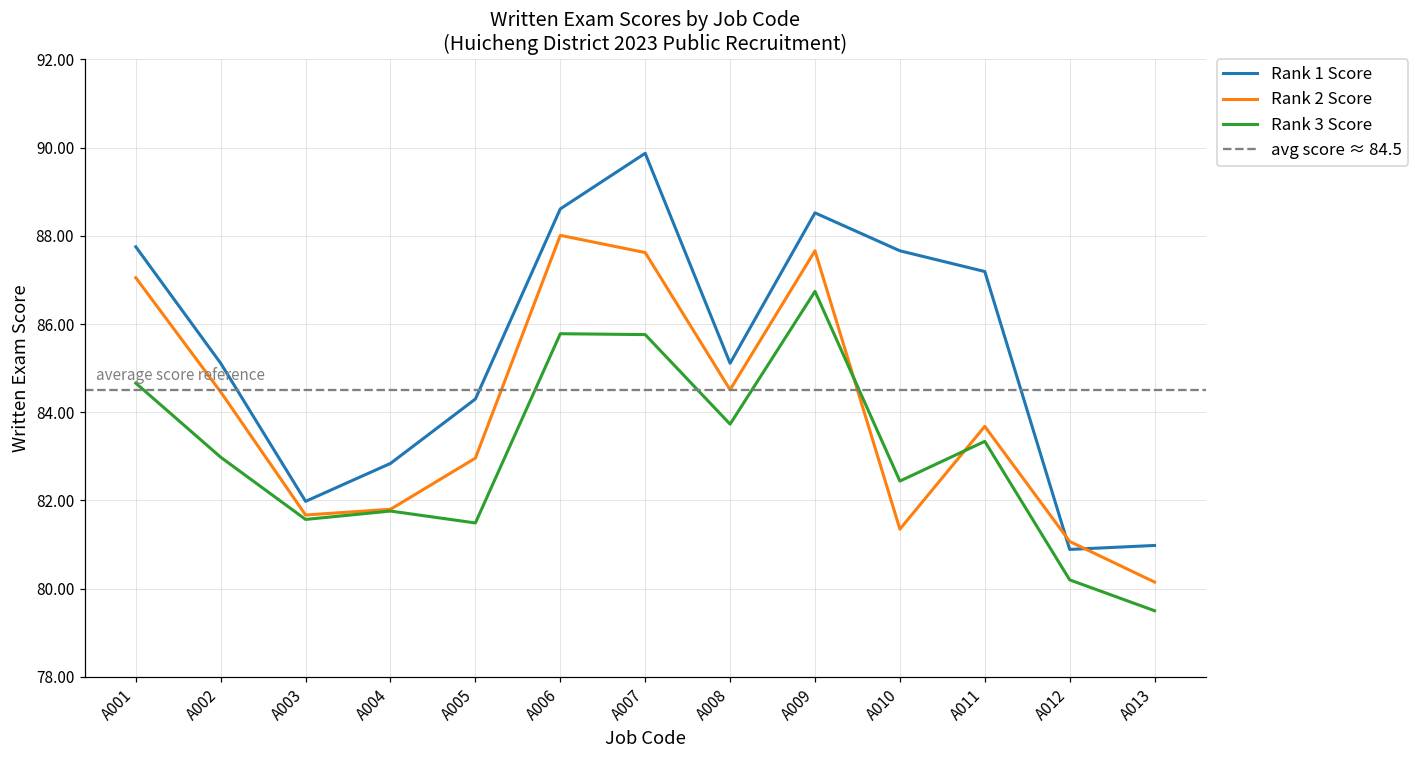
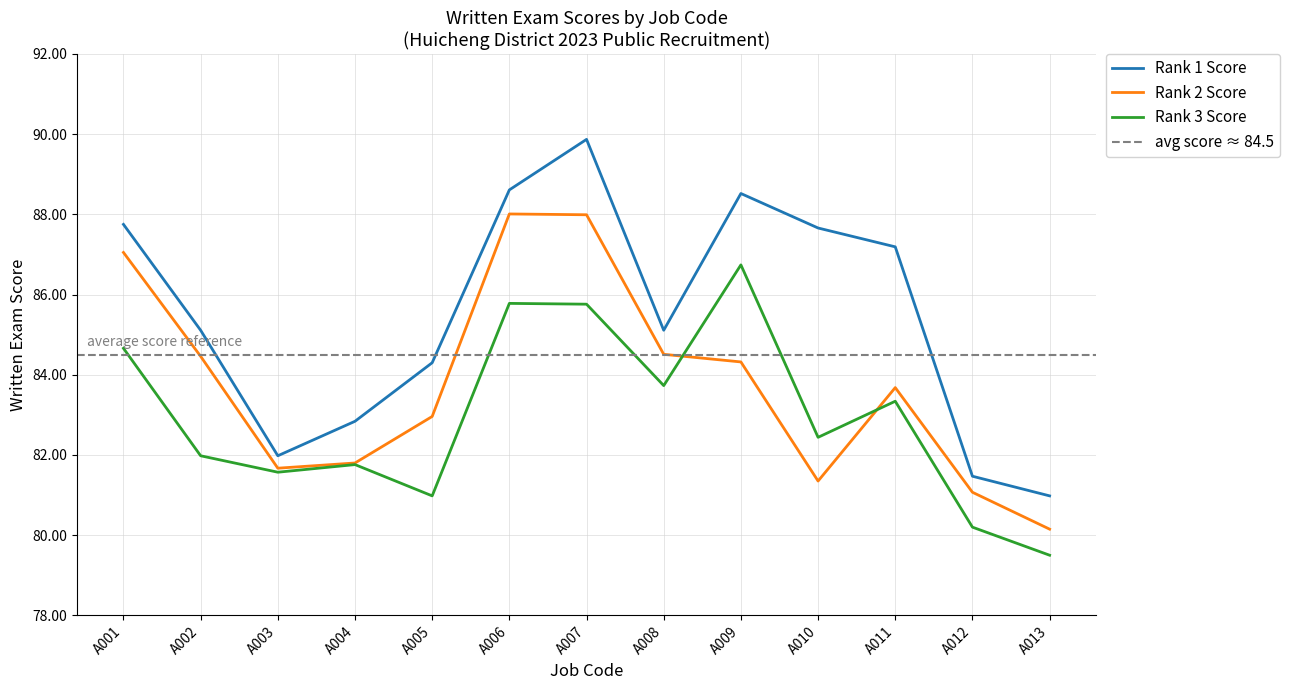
  {
    "Rank 1 Score": {
      "A001": 87.8,
      "A002": 85.1,
      "A003": 82.0,
      "A004": 82.8,
      "A005": 84.3,
      "A006": 88.6,
      "A007": 89.9,
      "A008": 85.1,
      "A009": 88.5,
      "A010": 87.7,
      "A011": 87.2,
-     "A012": 80.9,
+     "A012": 81.5,
      "A013": 81.0
    },
    "Rank 2 Score": {
      "A001": 87.1,
      "A002": 84.5,
      "A003": 81.7,
      "A005": 83.0,
      "A006": 88.0,
-     "A007": 87.6,
+     "A007": 88.0,
      "A008": 84.5,
-     "A009": 87.7,
+     "A009": 84.3,
      "A010": 81.4,
      "A011": 83.7,
      "A012": 81.1,
      "A013": 80.2
    },
    "Rank 3 Score": {
      "A001": 84.7,
-     "A002": 83.0,
+     "A002": 82.0,
      "A003": 81.6,
-     "A005": 81.5,
+     "A005": 81.0,
      "A006": 85.8,
      "A007": 85.8,
      "A008": 83.7,
      "A009": 86.7,
      "A010": 82.4,
      "A011": 83.3,
      "A012": 80.2,
      "A013": 79.5
    }
  }
